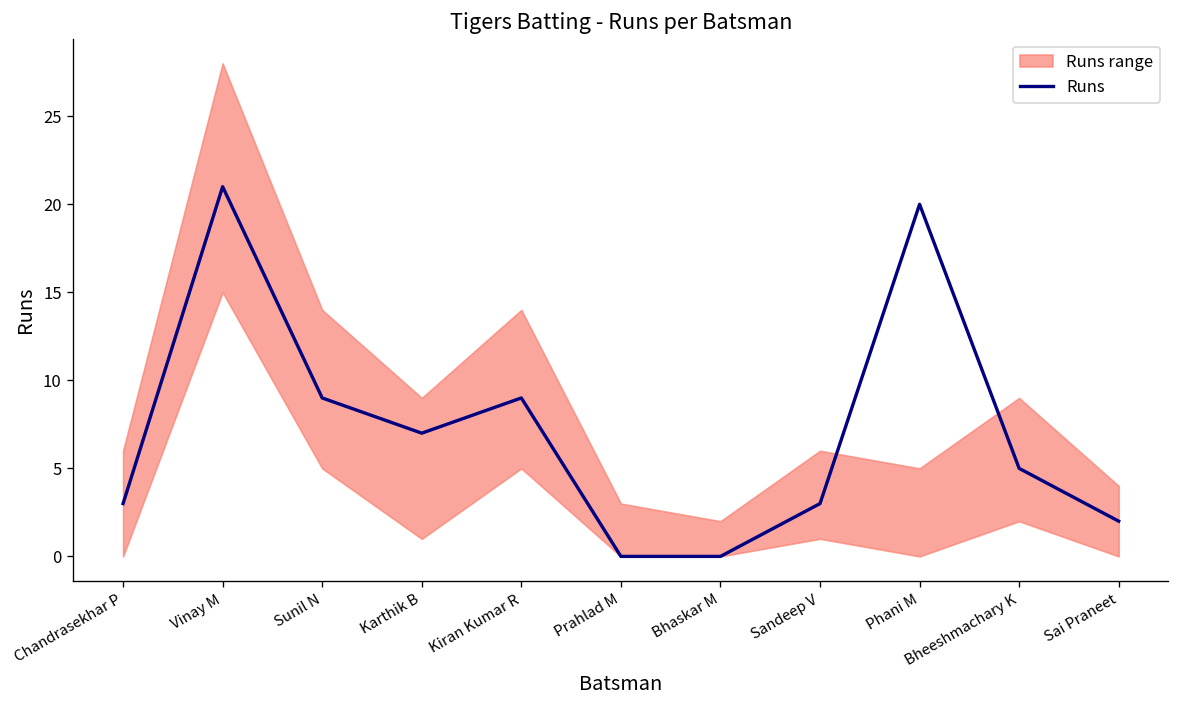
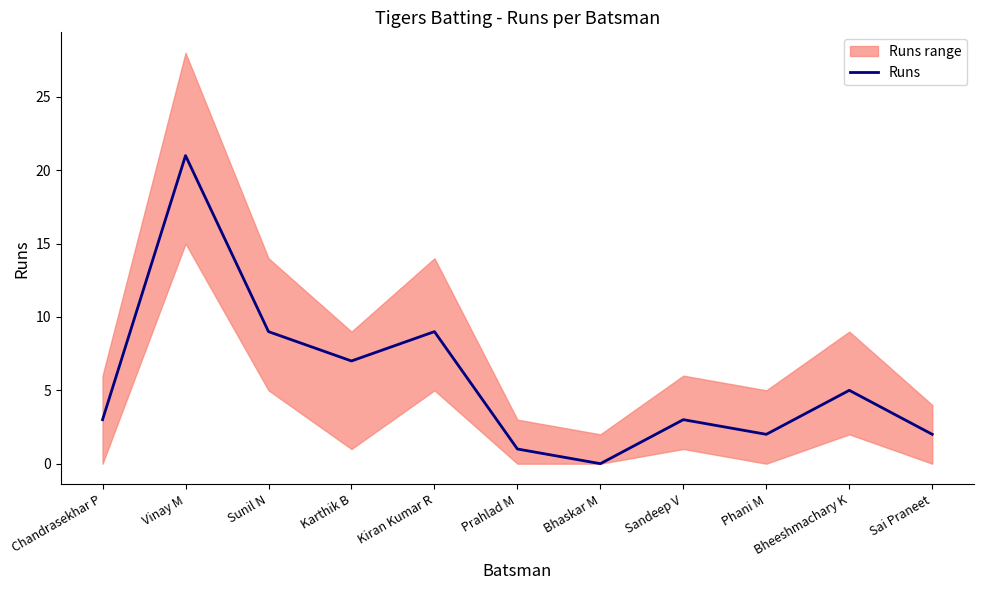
  {
    "Runs": {
      "Chandrasekhar P": 3,
      "Vinay M": 21,
      "Sunil N": 9,
      "Karthik B": 7,
      "Kiran Kumar R": 9,
-     "Prahlad M": 0,
+     "Prahlad M": 1,
      "Bhaskar M": 0,
      "Sandeep V": 3,
-     "Phani M": 20,
+     "Phani M": 2,
      "Bheeshmachary K": 5,
      "Sai Praneet": 2
    }
  }
